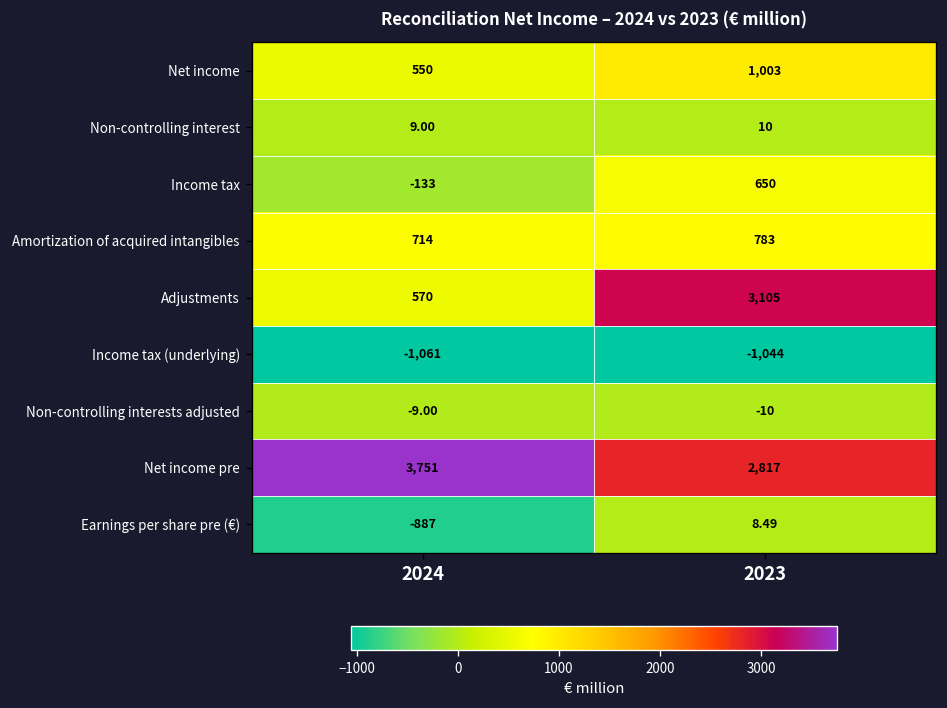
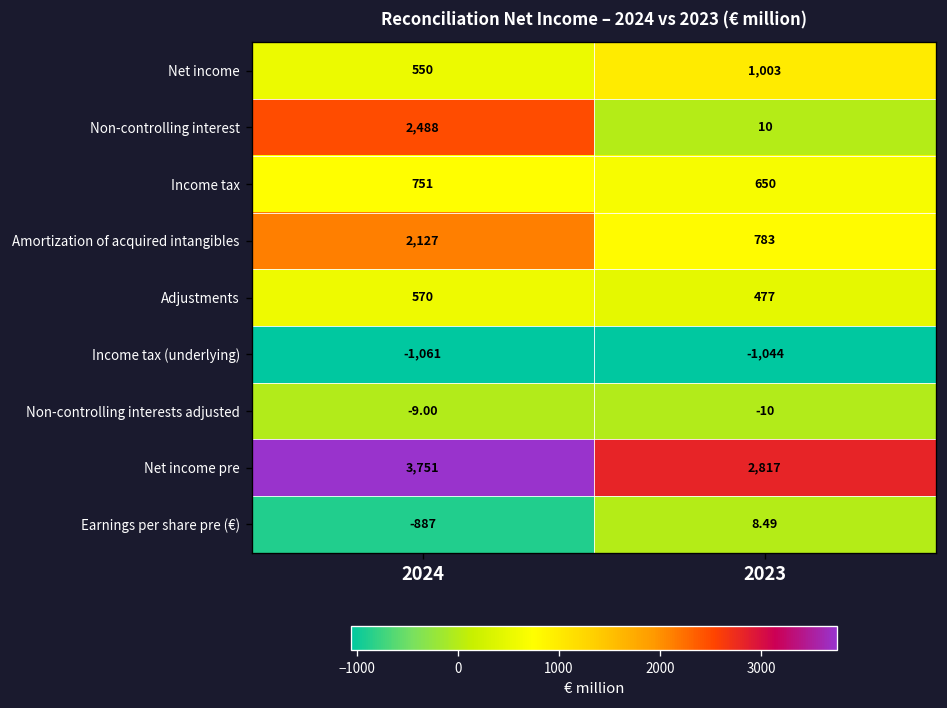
  {
    "Net income": {
      "2024": "550",
      "2023": "1,003"
    },
    "Non-controlling interest": {
-     "2024": "9.00",
+     "2024": "2,488",
      "2023": "10"
    },
    "Income tax": {
-     "2024": "-133",
+     "2024": "751",
      "2023": "650"
    },
    "Amortization of acquired intangibles": {
-     "2024": "714",
+     "2024": "2,127",
      "2023": "783"
    },
    "Adjustments": {
      "2024": "570",
-     "2023": "3,105"
+     "2023": "477"
    },
    "Income tax (underlying)": {
      "2024": "-1,061",
      "2023": "-1,044"
    },
    "Non-controlling interests adjusted": {
      "2024": "-9.00",
      "2023": "-10"
    },
    "Net income pre": {
      "2024": "3,751",
      "2023": "2,817"
    },
    "Earnings per share pre (€)": {
      "2024": "-887",
      "2023": "8.49"
    }
  }
